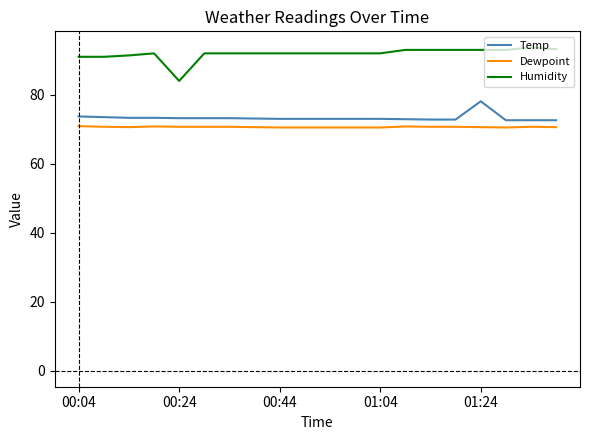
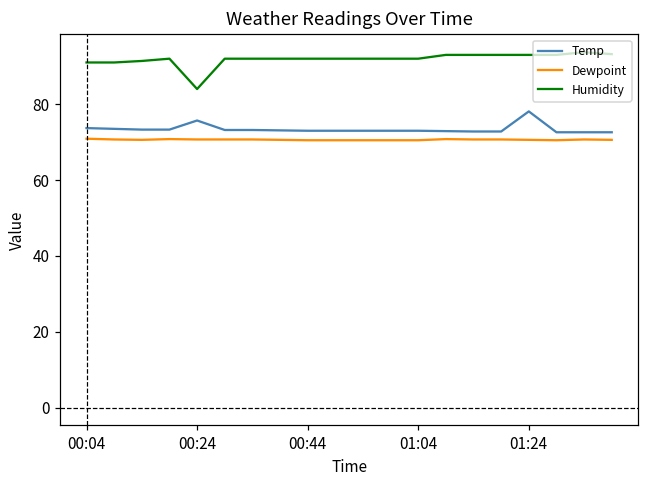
  {
    "Temp": {
      "00:04": 74,
-     "00:24": 73,
+     "00:24": 76,
      "00:44": 73,
      "01:04": 73,
      "01:24": 78
    },
    "Dewpoint": {
      "00:04": 71,
      "00:24": 71,
      "00:44": 71,
      "01:04": 71,
      "01:24": 71
    },
    "Humidity": {
      "00:04": 91,
      "00:24": 84,
      "00:44": 92,
      "01:04": 92,
      "01:24": 93
    }
  }
